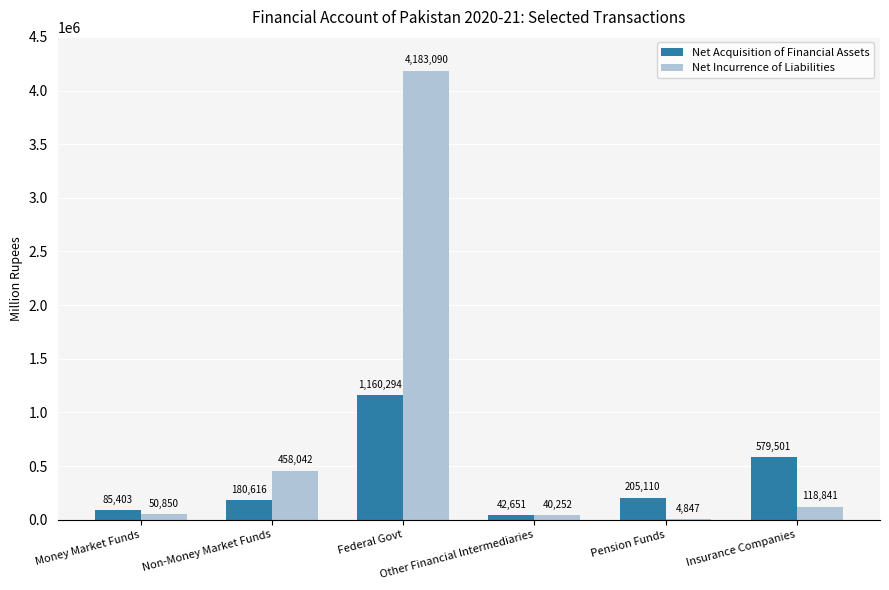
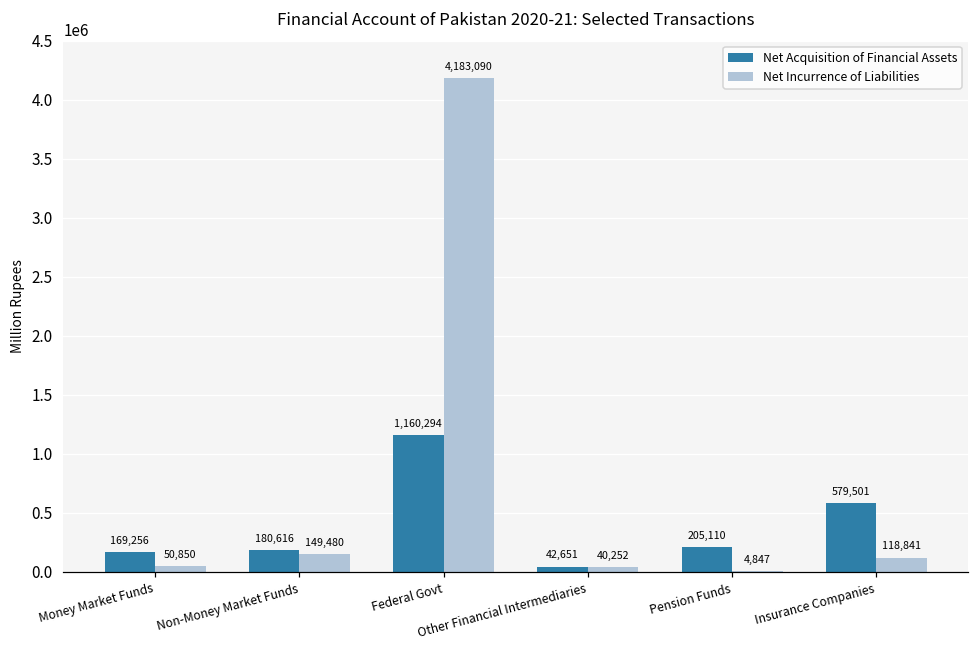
  {
    "Net Acquisition of Financial Assets": {
-     "Money Market Funds": "85,403",
+     "Money Market Funds": "169,256",
      "Non-Money Market Funds": "180,616",
      "Federal Govt": "1,160,294",
      "Other Financial Intermediaries": "42,651",
      "Pension Funds": "205,110",
      "Insurance Companies": "579,501"
    },
    "Net Incurrence of Liabilities": {
      "Money Market Funds": "50,850",
-     "Non-Money Market Funds": "458,042",
+     "Non-Money Market Funds": "149,480",
      "Federal Govt": "4,183,090",
      "Other Financial Intermediaries": "40,252",
      "Pension Funds": "4,847",
      "Insurance Companies": "118,841"
    }
  }
